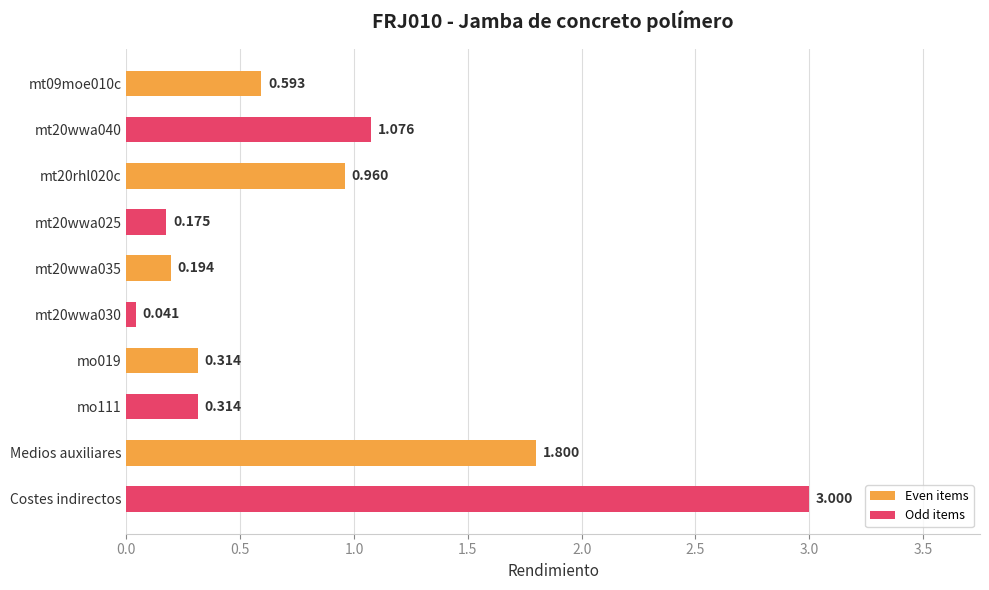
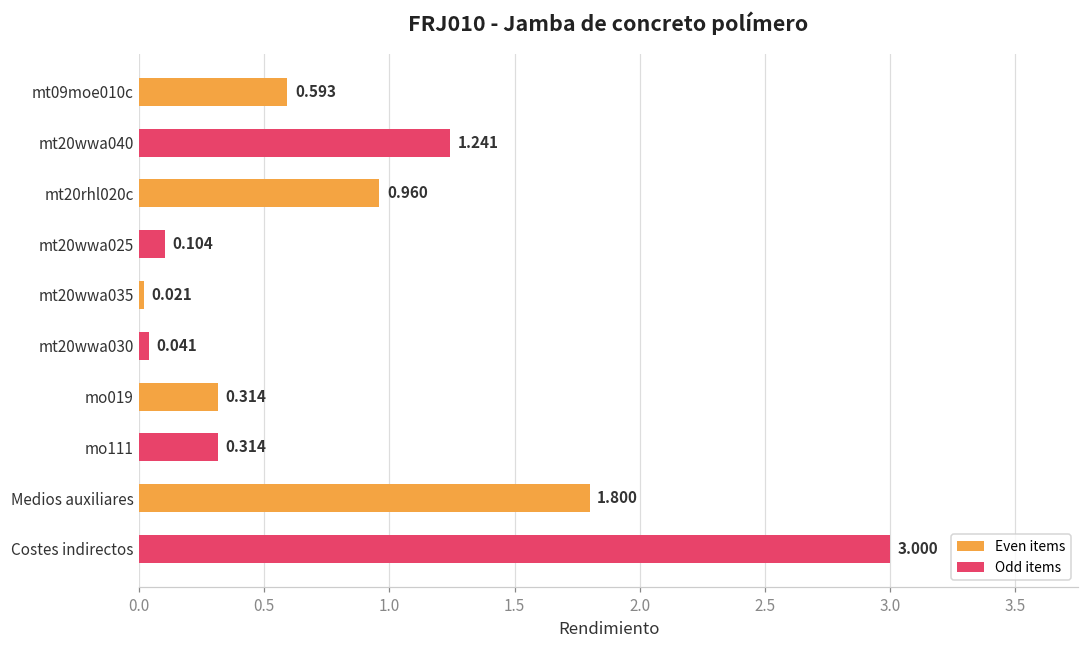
  {
    "mt09moe010c": 0.593,
-   "mt20wwa040": 1.076,
+   "mt20wwa040": 1.241,
    "mt20rhl020c": 0.960,
-   "mt20wwa025": 0.175,
-   "mt20wwa035": 0.194,
+   "mt20wwa025": 0.104,
+   "mt20wwa035": 0.021,
    "mt20wwa030": 0.041,
    "mo019": 0.314,
    "mo111": 0.314,
    "Medios auxiliares": 1.800,
    "Costes indirectos": 3.000
  }
